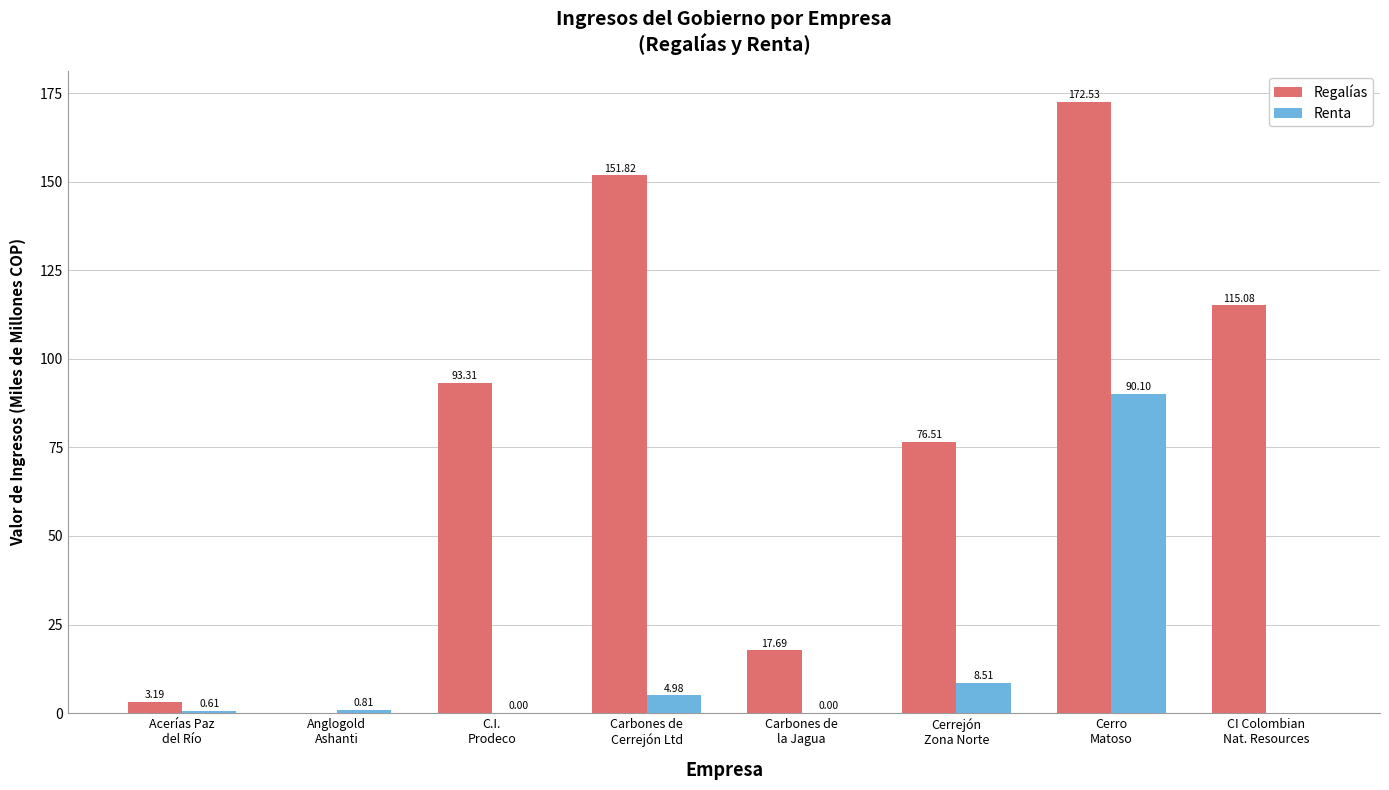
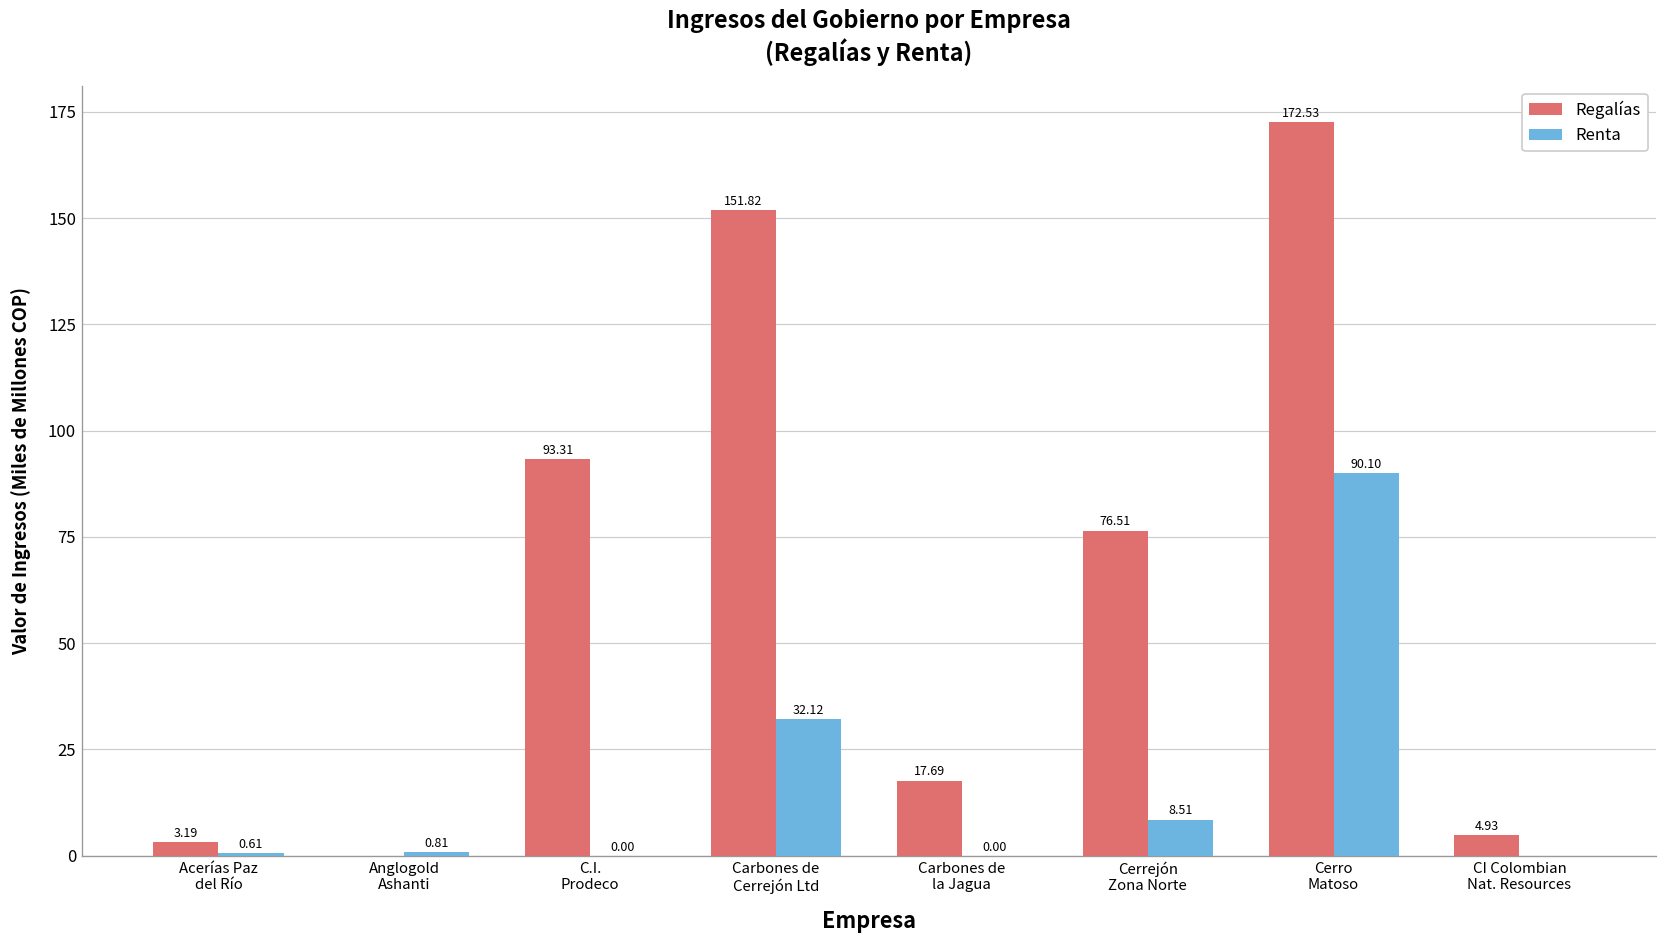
  {
    "Regalías": {
      "Acerías Paz del Río": 3.19,
      "C.I. Prodeco": 93.31,
      "Carbones de Cerrejón Ltd": 151.82,
      "Carbones de la Jagua": 17.69,
      "Cerrejón Zona Norte": 76.51,
      "Cerro Matoso": 172.53,
-     "CI Colombian Nat. Resources": 115.08
+     "CI Colombian Nat. Resources": 4.93
    },
    "Renta": {
      "Acerías Paz del Río": 0.61,
      "Anglogold Ashanti": 0.81,
      "C.I. Prodeco": 0.00,
-     "Carbones de Cerrejón Ltd": 4.98,
+     "Carbones de Cerrejón Ltd": 32.12,
      "Carbones de la Jagua": 0.00,
      "Cerrejón Zona Norte": 8.51,
      "Cerro Matoso": 90.10
    }
  }
